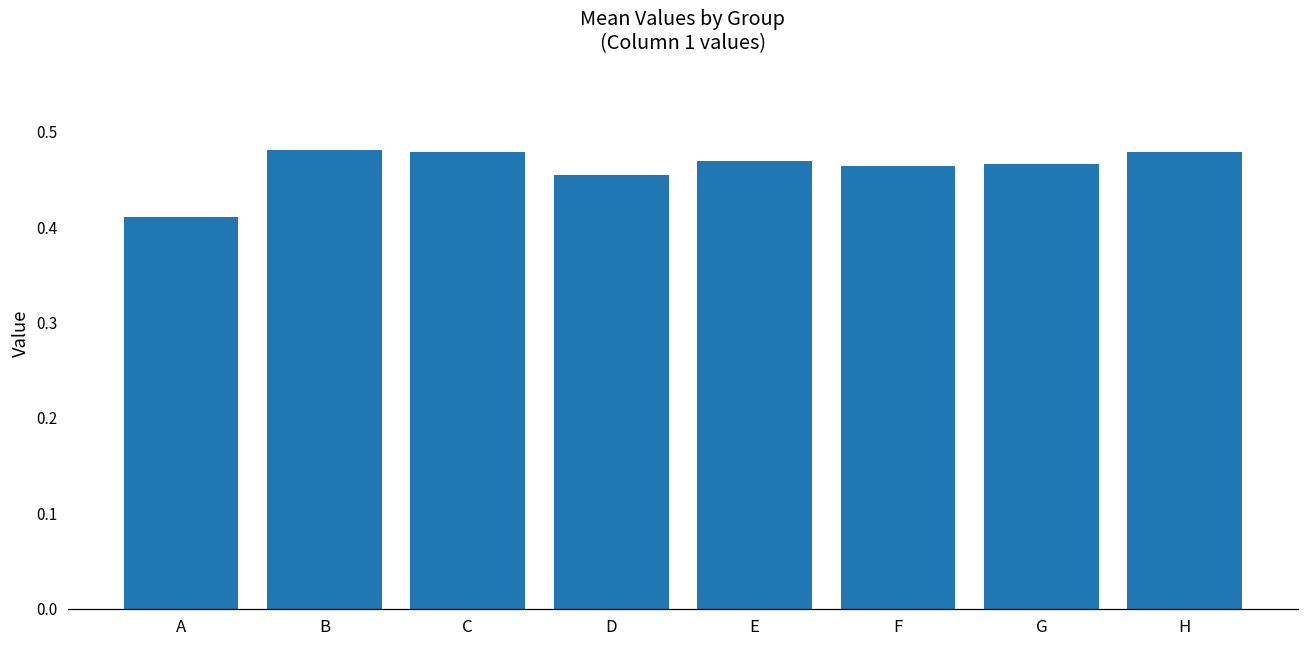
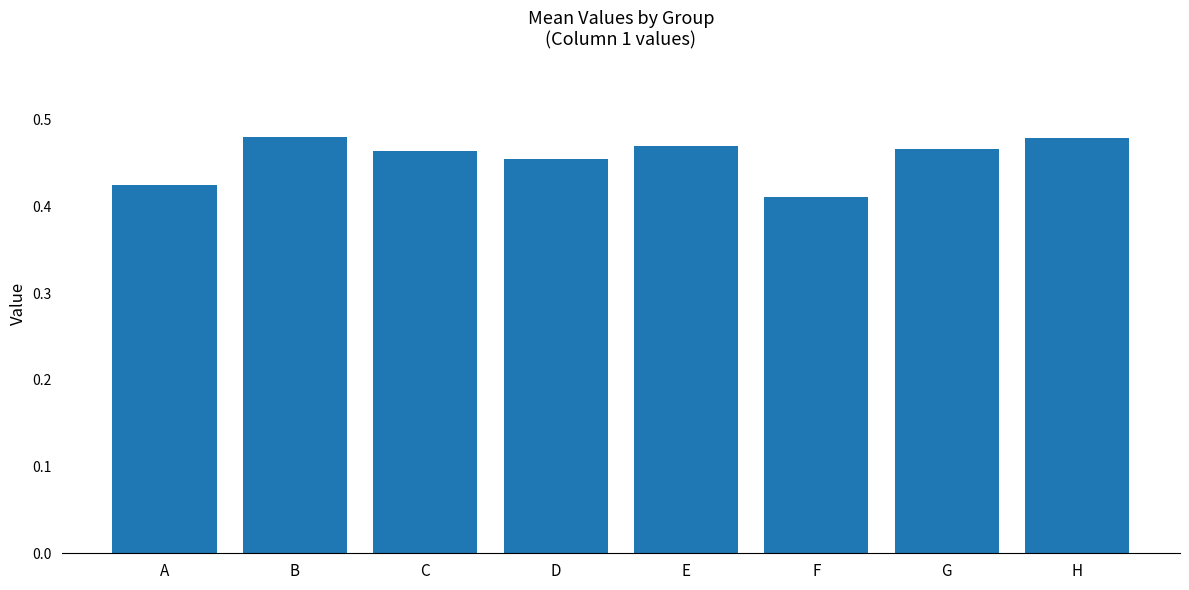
  {
-   "A": 0.41,
+   "A": 0.42,
    "B": 0.48,
-   "C": 0.48,
+   "C": 0.46,
    "D": 0.45,
    "E": 0.47,
-   "F": 0.46,
+   "F": 0.41,
    "G": 0.47,
    "H": 0.48
  }
